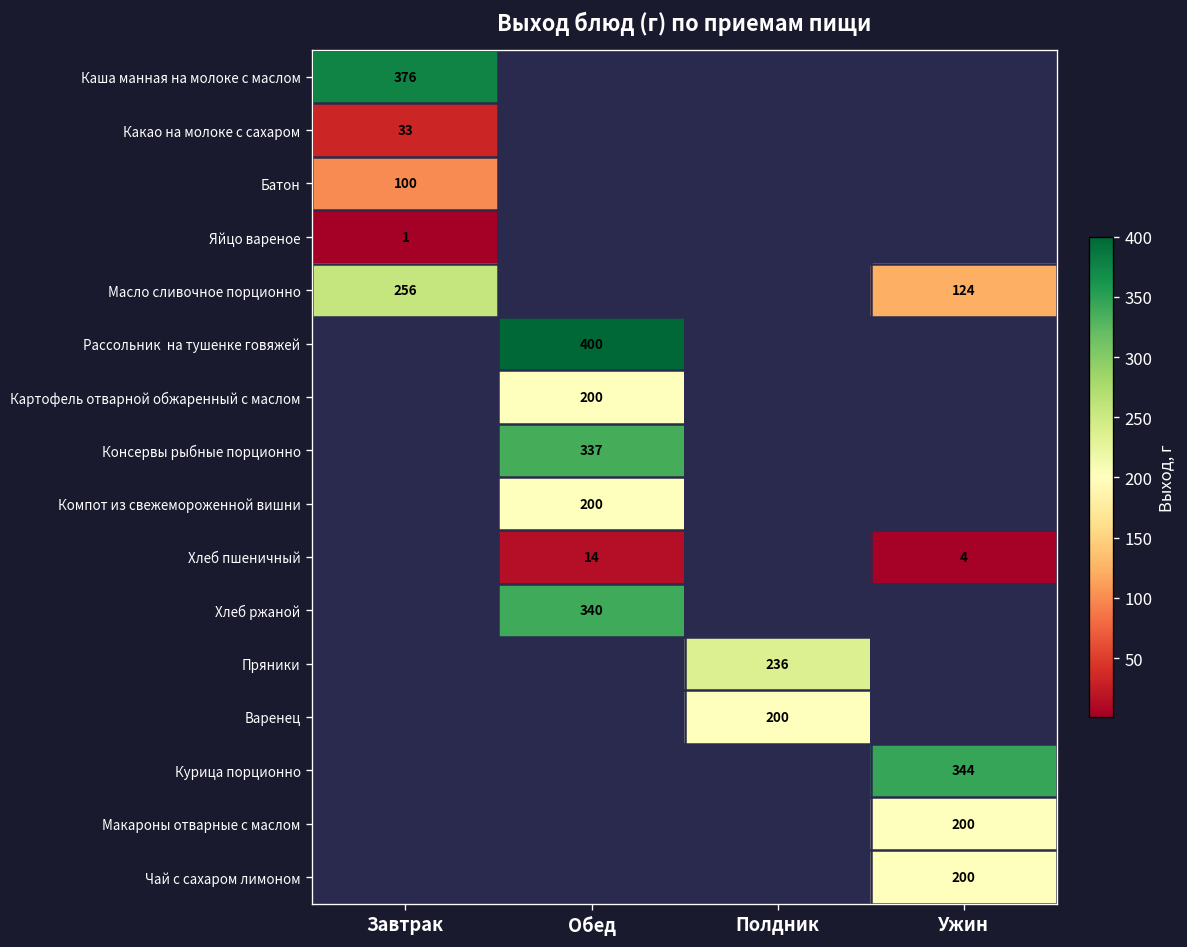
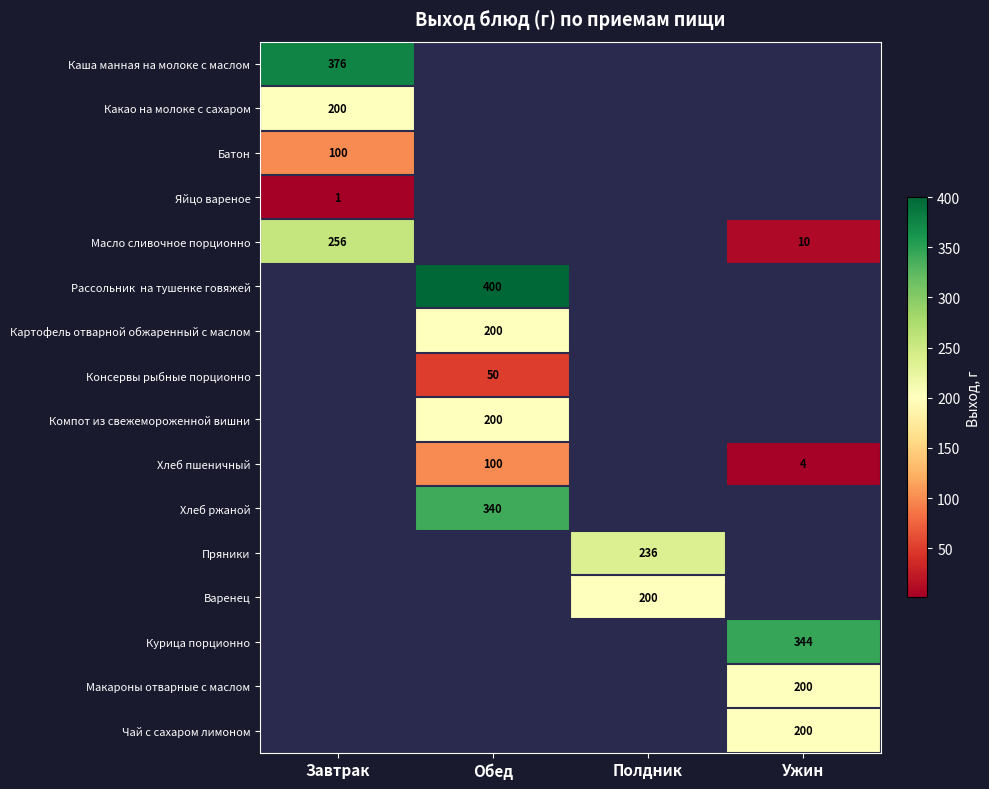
  {
    "Каша манная на молоке с маслом": {
      "Завтрак": 376
    },
    "Какао на молоке с сахаром": {
-     "Завтрак": 33
+     "Завтрак": 200
    },
    "Батон": {
      "Завтрак": 100
    },
    "Яйцо вареное": {
      "Завтрак": 1
    },
    "Масло сливочное порционно": {
      "Завтрак": 256,
-     "Ужин": 124
+     "Ужин": 10
    },
    "Рассольник на тушенке говяжей": {
      "Обед": 400
    },
    "Картофель отварной обжаренный с маслом": {
      "Обед": 200
    },
    "Консервы рыбные порционно": {
-     "Обед": 337
+     "Обед": 50
    },
    "Компот из свежемороженной вишни": {
      "Обед": 200
    },
    "Хлеб пшеничный": {
-     "Обед": 14,
+     "Обед": 100,
      "Ужин": 4
    },
    "Хлеб ржаной": {
      "Обед": 340
    },
    "Пряники": {
      "Полдник": 236
    },
    "Варенец": {
      "Полдник": 200
    },
    "Курица порционно": {
      "Ужин": 344
    },
    "Макароны отварные с маслом": {
      "Ужин": 200
    },
    "Чай с сахаром лимоном": {
      "Ужин": 200
    }
  }
